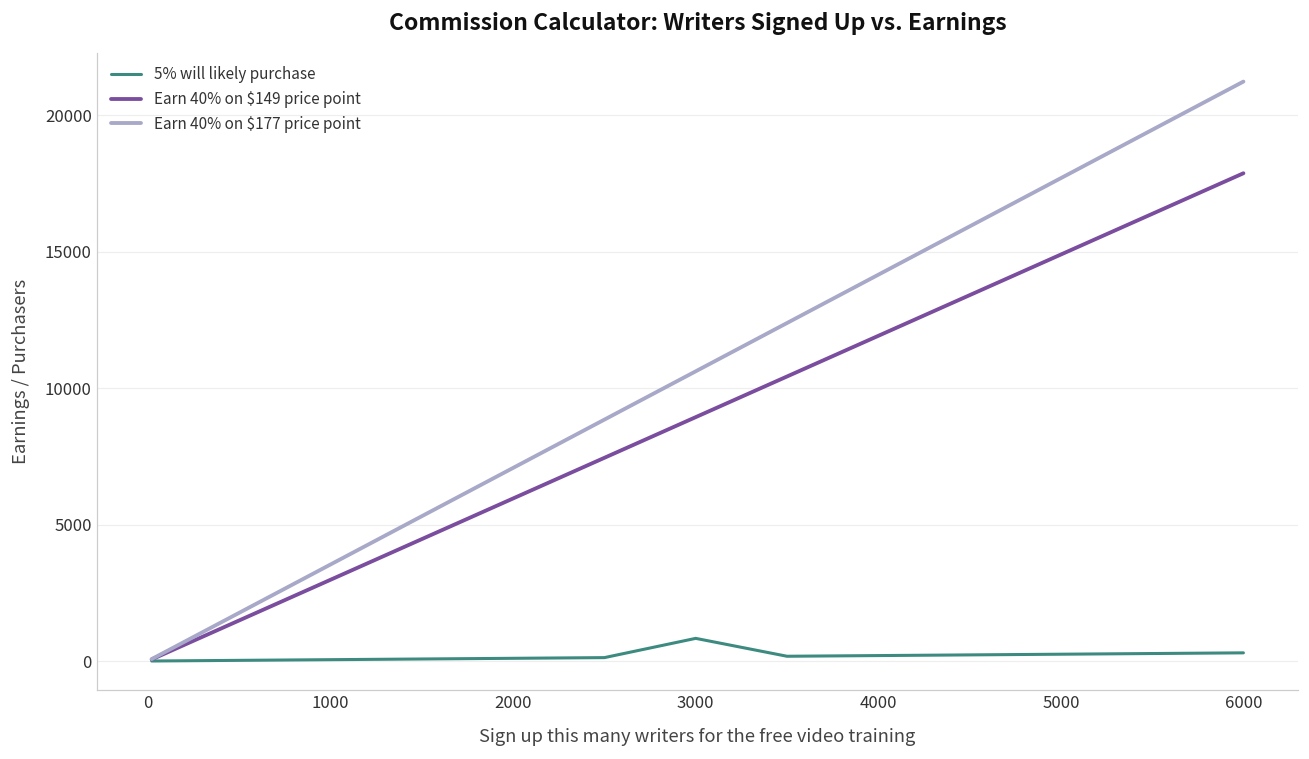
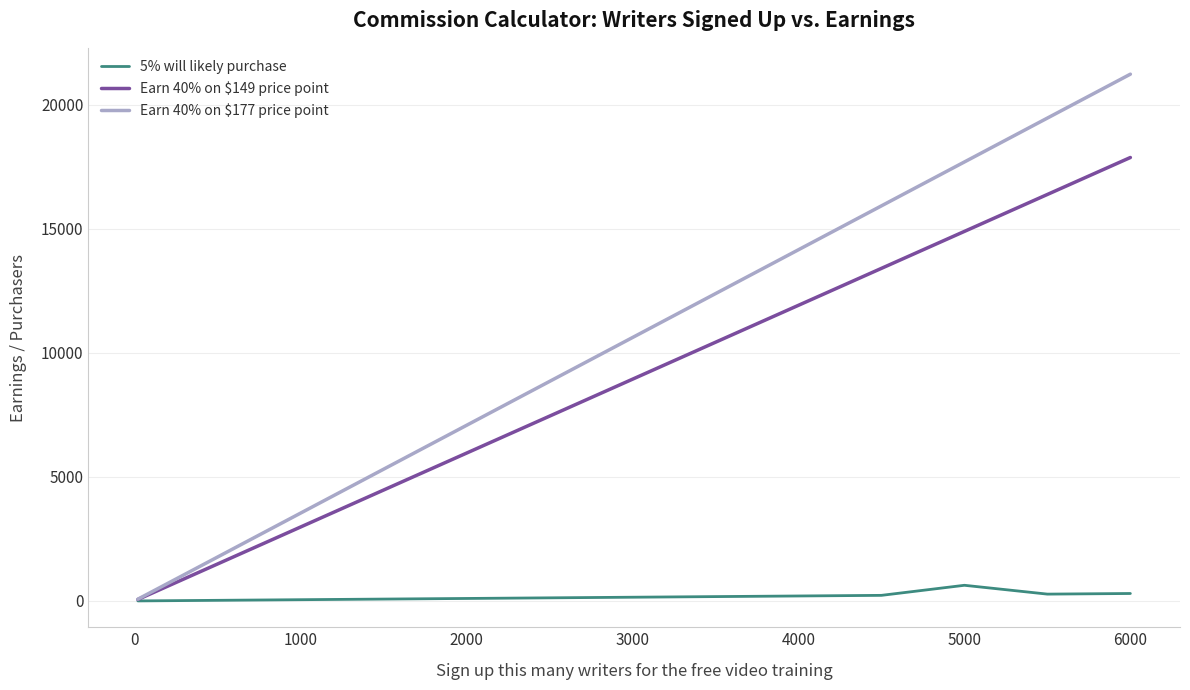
  {
    "5% will likely purchase": {
      "1000": 100,
      "2000": 100,
-     "3000": 800,
+     "3000": 200,
      "4000": 200,
-     "5000": 300,
+     "5000": 600,
      "6000": 300
    },
    "Earn 40% on $149 price point": {
      "1000": 3000,
      "2000": 6000,
      "3000": 8900,
      "4000": 11900,
      "5000": 14900,
      "6000": 17900
    },
    "Earn 40% on $177 price point": {
      "1000": 3500,
      "2000": 7100,
      "3000": 10600,
      "4000": 14200,
      "5000": 17700,
      "6000": 21200
    }
  }
